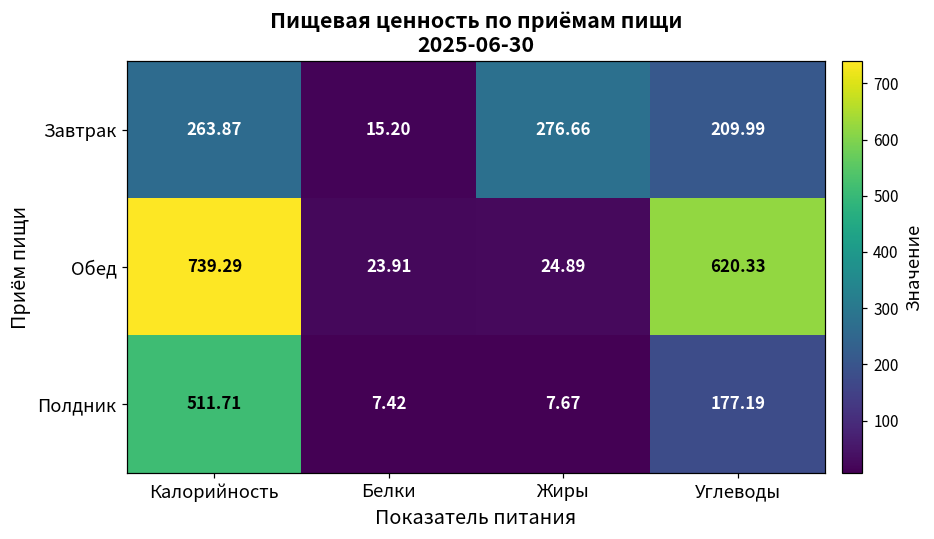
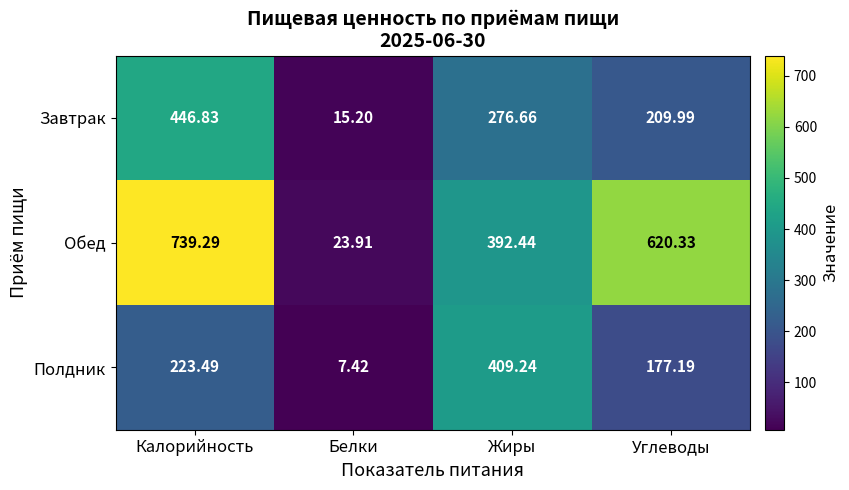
  {
    "Завтрак": {
-     "Калорийность": 263.87,
+     "Калорийность": 446.83,
      "Белки": 15.20,
      "Жиры": 276.66,
      "Углеводы": 209.99
    },
    "Обед": {
      "Калорийность": 739.29,
      "Белки": 23.91,
-     "Жиры": 24.89,
+     "Жиры": 392.44,
      "Углеводы": 620.33
    },
    "Полдник": {
-     "Калорийность": 511.71,
+     "Калорийность": 223.49,
      "Белки": 7.42,
-     "Жиры": 7.67,
+     "Жиры": 409.24,
      "Углеводы": 177.19
    }
  }
